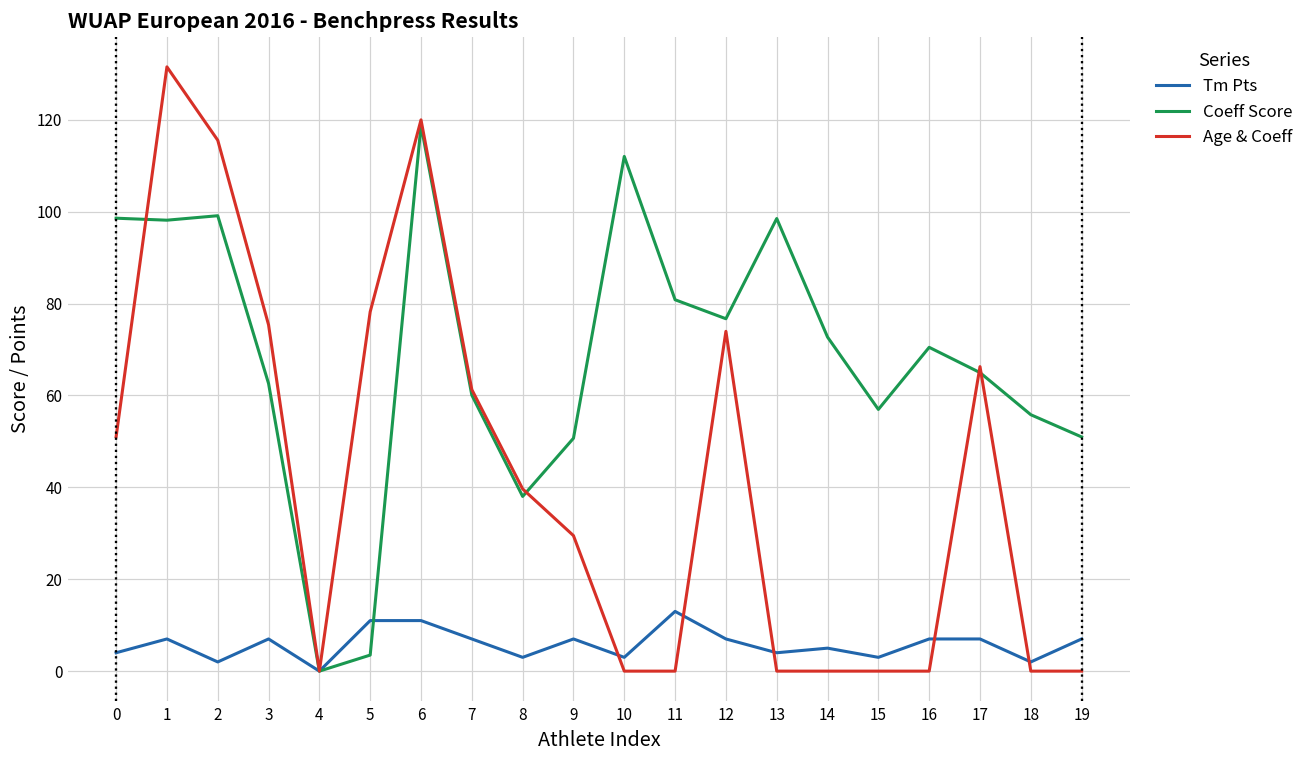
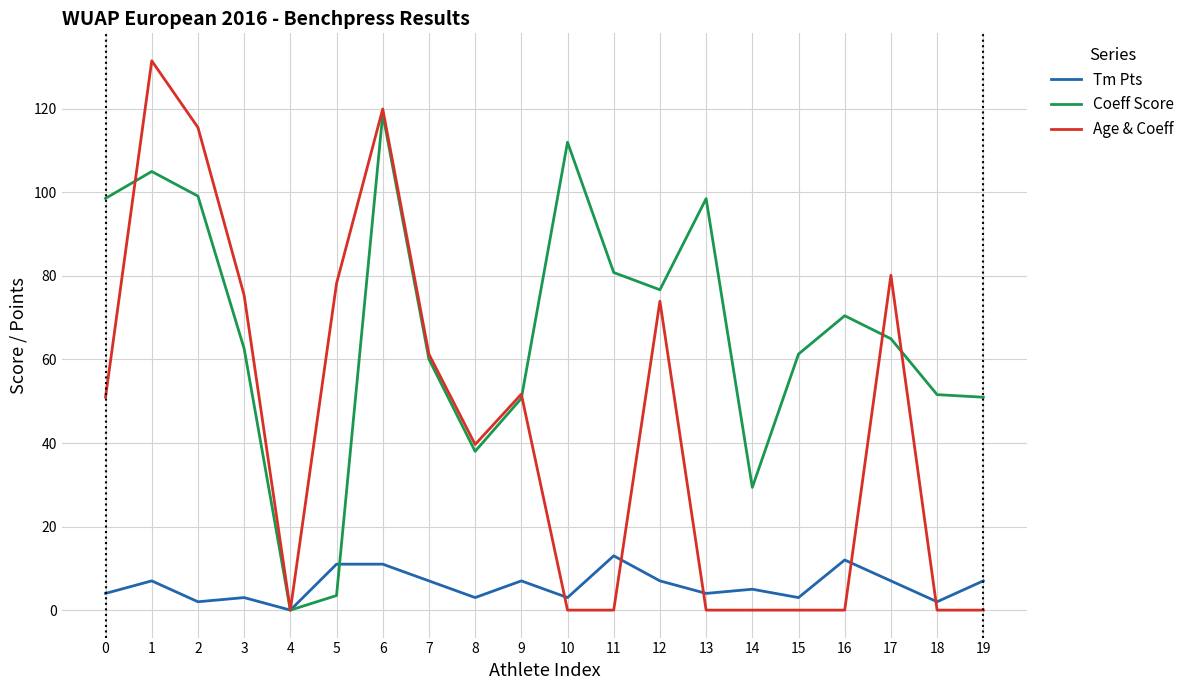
  {
    "Tm Pts": {
      "0": 4,
      "1": 7,
      "2": 2,
-     "3": 7,
+     "3": 3,
      "5": 11,
      "6": 11,
      "7": 7,
      "8": 3,
      "9": 7,
      "10": 3,
      "11": 13,
      "12": 7,
      "13": 4,
      "14": 5,
      "15": 3,
-     "16": 7,
+     "16": 12,
      "17": 7,
      "18": 2,
      "19": 7
    },
    "Coeff Score": {
      "0": 99,
-     "1": 98,
+     "1": 105,
      "2": 99,
      "3": 63,
      "5": 3,
      "6": 119,
      "7": 60,
      "8": 38,
      "9": 51,
      "10": 112,
      "11": 81,
      "12": 77,
      "13": 98,
-     "14": 73,
-     "15": 57,
+     "14": 29,
+     "15": 61,
      "16": 70,
      "17": 65,
-     "18": 56,
+     "18": 52,
      "19": 51
    },
    "Age & Coeff": {
      "0": 51,
      "1": 131,
      "2": 116,
      "3": 75,
      "5": 78,
      "6": 120,
      "7": 61,
      "8": 40,
-     "9": 29,
+     "9": 52,
      "10": 0,
      "11": 0,
      "12": 74,
      "13": 0,
      "14": 0,
      "15": 0,
      "16": 0,
-     "17": 66,
+     "17": 80,
      "18": 0,
      "19": 0
    }
  }
